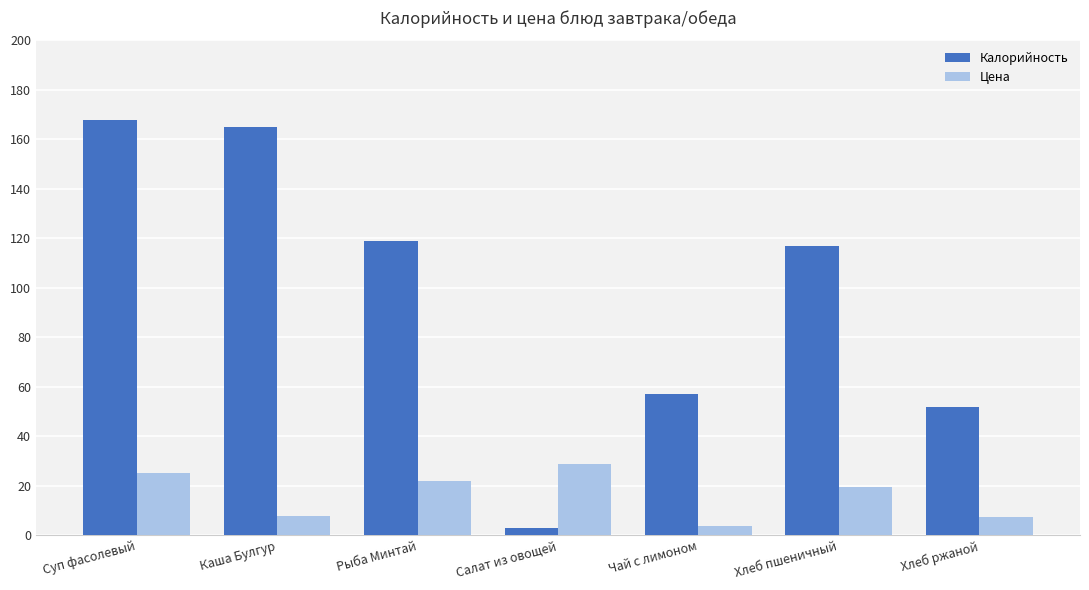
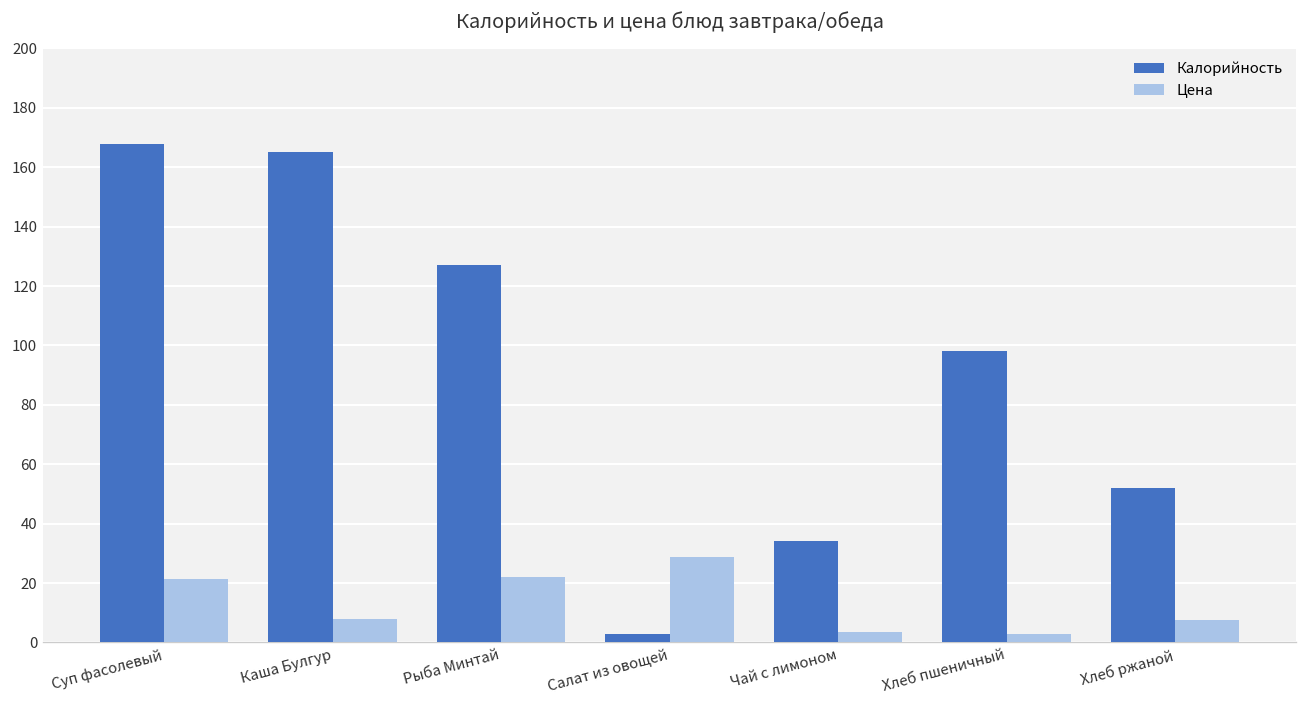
  {
    "Калорийность": {
      "Суп фасолевый": 168,
      "Каша Булгур": 165,
-     "Рыба Минтай": 119,
+     "Рыба Минтай": 127,
      "Салат из овощей": 3,
-     "Чай с лимоном": 57,
-     "Хлеб пшеничный": 117,
+     "Чай с лимоном": 34,
+     "Хлеб пшеничный": 98,
      "Хлеб ржаной": 52
    },
    "Цена": {
-     "Суп фасолевый": 25,
+     "Суп фасолевый": 21,
      "Каша Булгур": 8,
      "Рыба Минтай": 22,
      "Салат из овощей": 29,
      "Чай с лимоном": 4,
-     "Хлеб пшеничный": 20,
+     "Хлеб пшеничный": 3,
      "Хлеб ржаной": 8
    }
  }
